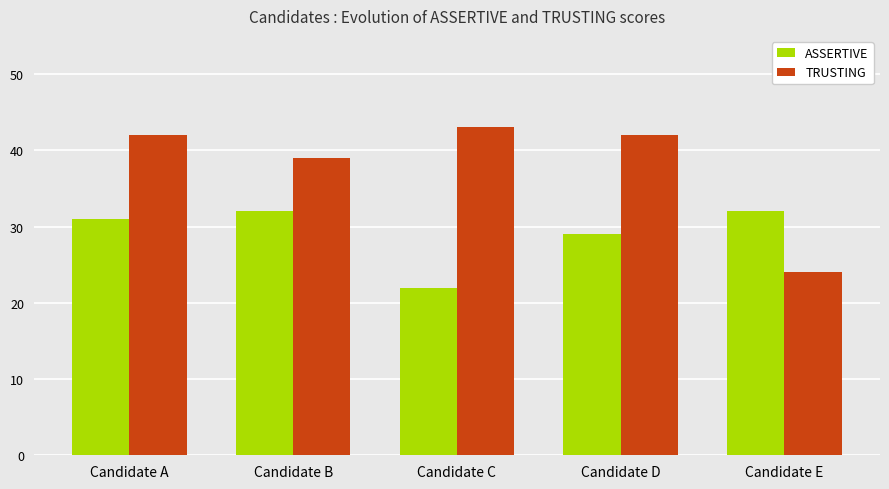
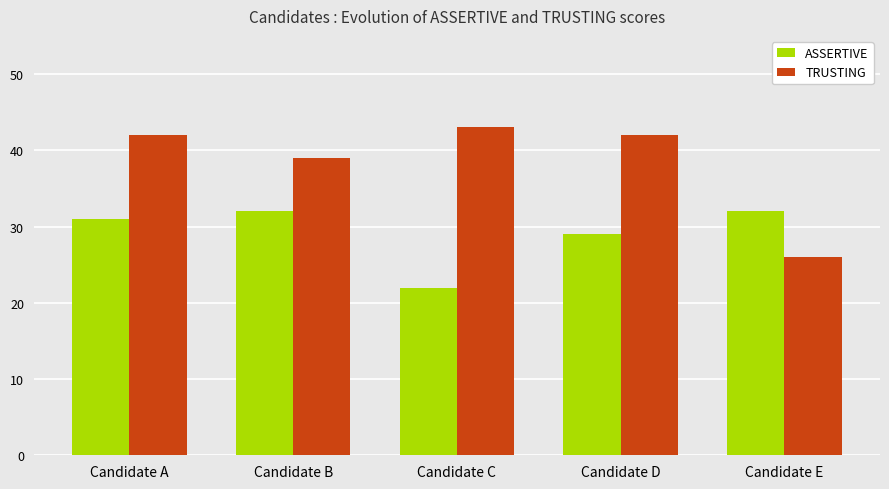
  {
    "ASSERTIVE": {
      "Candidate A": 31,
      "Candidate B": 32,
      "Candidate C": 22,
      "Candidate D": 29,
      "Candidate E": 32
    },
    "TRUSTING": {
      "Candidate A": 42,
      "Candidate B": 39,
      "Candidate C": 43,
      "Candidate D": 42,
-     "Candidate E": 24
+     "Candidate E": 26
    }
  }
